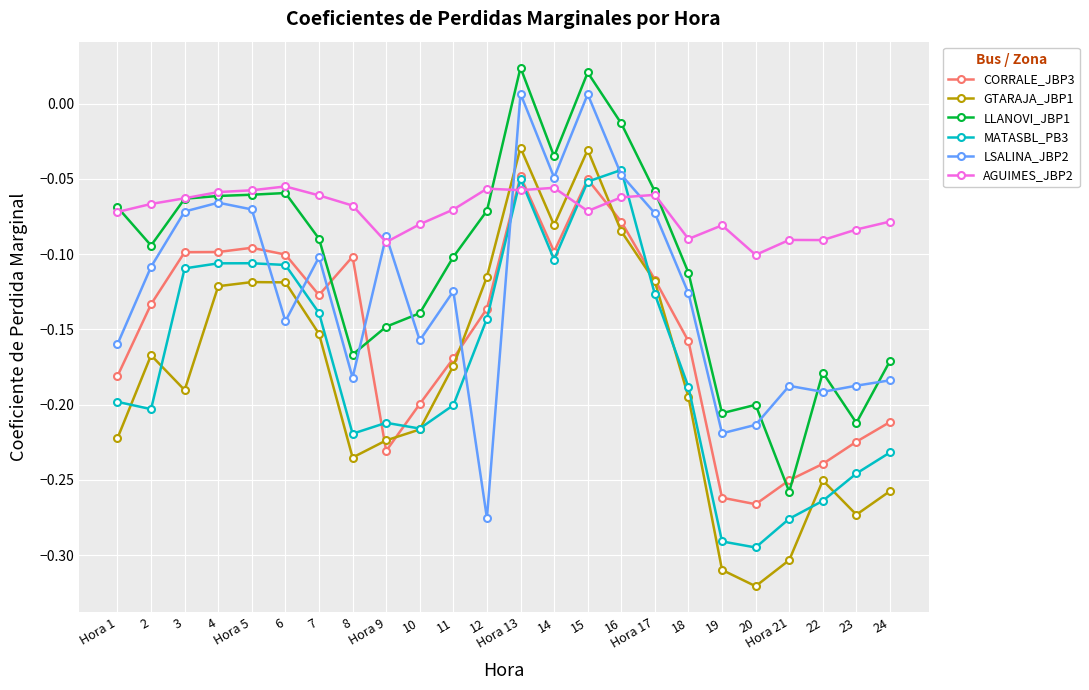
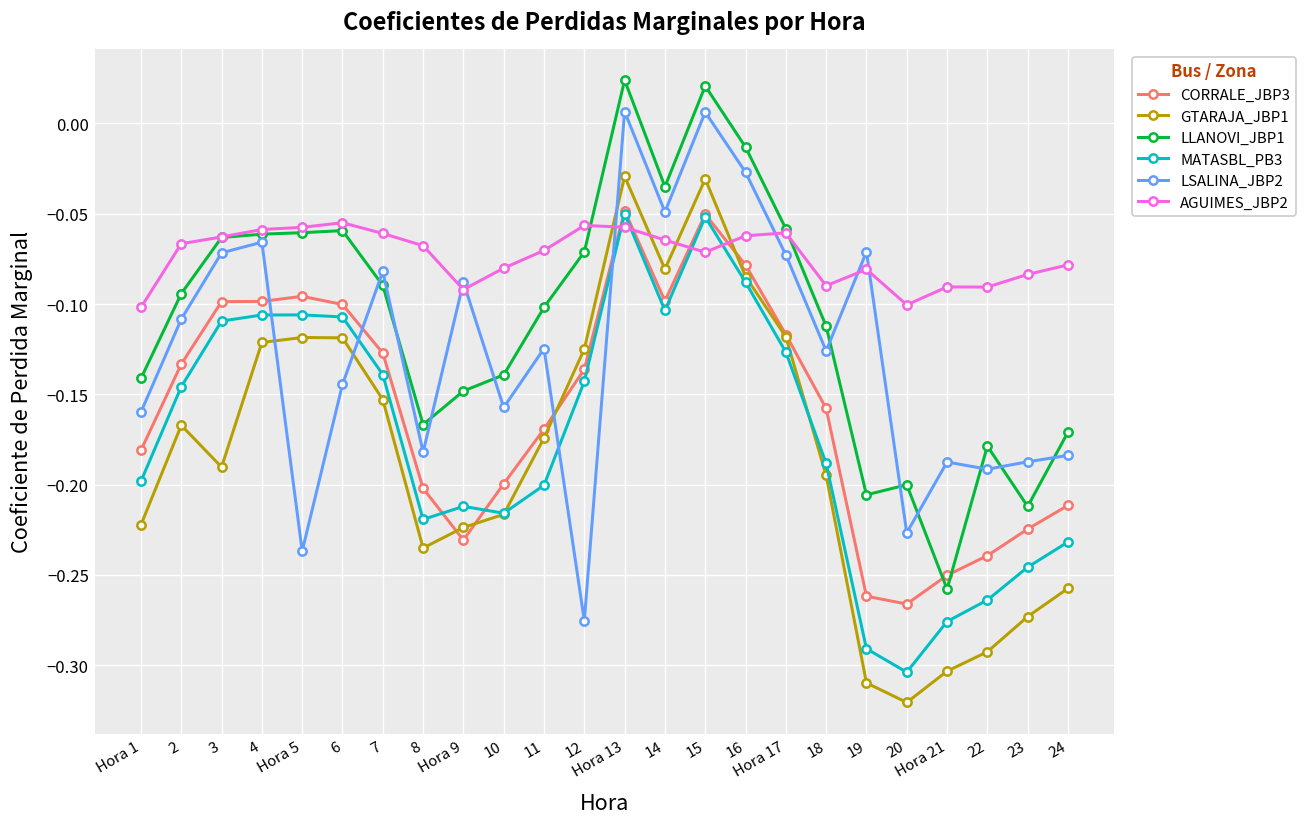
  {
    "CORRALE_JBP3": {
      "Hora 1": -0.181,
      "2": -0.133,
      "3": -0.099,
      "4": -0.099,
      "Hora 5": -0.096,
      "6": -0.100,
      "7": -0.127,
-     "8": -0.102,
+     "8": -0.202,
      "Hora 9": -0.231,
      "10": -0.200,
      "11": -0.169,
      "12": -0.136,
      "14": -0.098,
      "16": -0.078,
      "18": -0.158,
      "19": -0.262,
      "20": -0.266,
      "Hora 21": -0.250,
      "22": -0.239,
      "23": -0.225,
      "24": -0.212
    },
    "GTARAJA_JBP1": {
      "Hora 1": -0.222,
      "2": -0.167,
      "3": -0.190,
      "4": -0.121,
      "Hora 5": -0.119,
      "6": -0.119,
      "7": -0.153,
      "8": -0.235,
      "Hora 9": -0.224,
      "11": -0.174,
-     "12": -0.115,
+     "12": -0.125,
      "Hora 13": -0.029,
      "14": -0.081,
      "15": -0.031,
      "16": -0.085,
      "18": -0.195,
      "19": -0.310,
      "20": -0.321,
      "Hora 21": -0.303,
-     "22": -0.250,
+     "22": -0.293,
      "23": -0.273,
      "24": -0.257
    },
    "LLANOVI_JBP1": {
-     "Hora 1": -0.069,
+     "Hora 1": -0.141,
      "2": -0.094,
      "4": -0.061,
      "Hora 5": -0.060,
      "6": -0.059,
      "7": -0.090,
      "8": -0.167,
      "Hora 9": -0.148,
      "10": -0.139,
      "11": -0.102,
      "12": -0.071,
      "Hora 13": 0.024,
      "14": -0.035,
      "15": 0.021,
      "16": -0.013,
      "Hora 17": -0.058,
      "18": -0.112,
      "19": -0.206,
      "20": -0.200,
      "Hora 21": -0.258,
      "22": -0.179,
      "23": -0.212,
      "24": -0.171
    },
    "MATASBL_PB3": {
      "Hora 1": -0.198,
-     "2": -0.203,
+     "2": -0.146,
      "3": -0.109,
      "4": -0.106,
      "Hora 5": -0.106,
      "6": -0.107,
      "7": -0.139,
      "8": -0.219,
      "Hora 9": -0.212,
      "11": -0.200,
      "12": -0.143,
      "14": -0.104,
-     "16": -0.044,
+     "16": -0.088,
      "Hora 17": -0.127,
      "18": -0.188,
      "19": -0.291,
-     "20": -0.295,
+     "20": -0.304,
      "Hora 21": -0.276,
      "22": -0.264,
      "23": -0.246,
      "24": -0.232
    },
    "LSALINA_JBP2": {
      "Hora 1": -0.160,
      "2": -0.108,
      "3": -0.072,
      "4": -0.066,
-     "Hora 5": -0.070,
+     "Hora 5": -0.237,
      "6": -0.145,
-     "7": -0.102,
+     "7": -0.082,
      "8": -0.182,
      "Hora 9": -0.088,
      "10": -0.157,
      "11": -0.125,
      "12": -0.275,
      "Hora 13": 0.007,
      "14": -0.049,
      "15": 0.006,
-     "16": -0.047,
+     "16": -0.027,
      "Hora 17": -0.073,
      "18": -0.126,
-     "19": -0.219,
-     "20": -0.213,
+     "19": -0.071,
+     "20": -0.227,
      "Hora 21": -0.187,
      "22": -0.191,
      "23": -0.187,
      "24": -0.184
    },
    "AGUIMES_JBP2": {
-     "Hora 1": -0.072,
+     "Hora 1": -0.102,
      "2": -0.067,
      "4": -0.059,
      "Hora 5": -0.058,
      "6": -0.055,
      "7": -0.061,
      "8": -0.068,
      "Hora 9": -0.092,
      "10": -0.080,
      "11": -0.070,
      "12": -0.056,
      "Hora 13": -0.057,
-     "14": -0.056,
+     "14": -0.065,
      "15": -0.071,
      "16": -0.062,
      "Hora 17": -0.061,
      "18": -0.090,
      "19": -0.081,
      "20": -0.100,
      "Hora 21": -0.091,
      "22": -0.091,
      "23": -0.084,
      "24": -0.078
    }
  }
